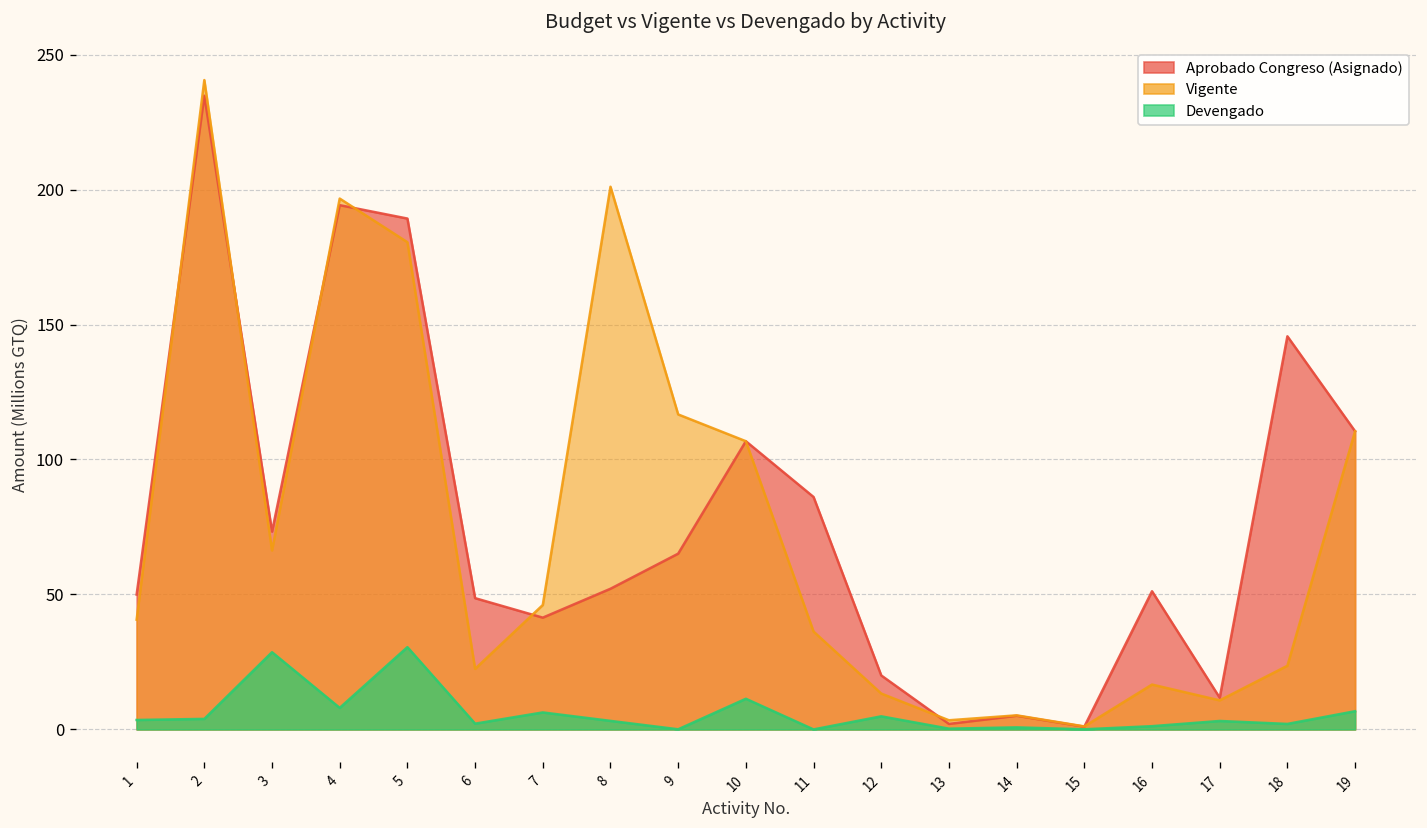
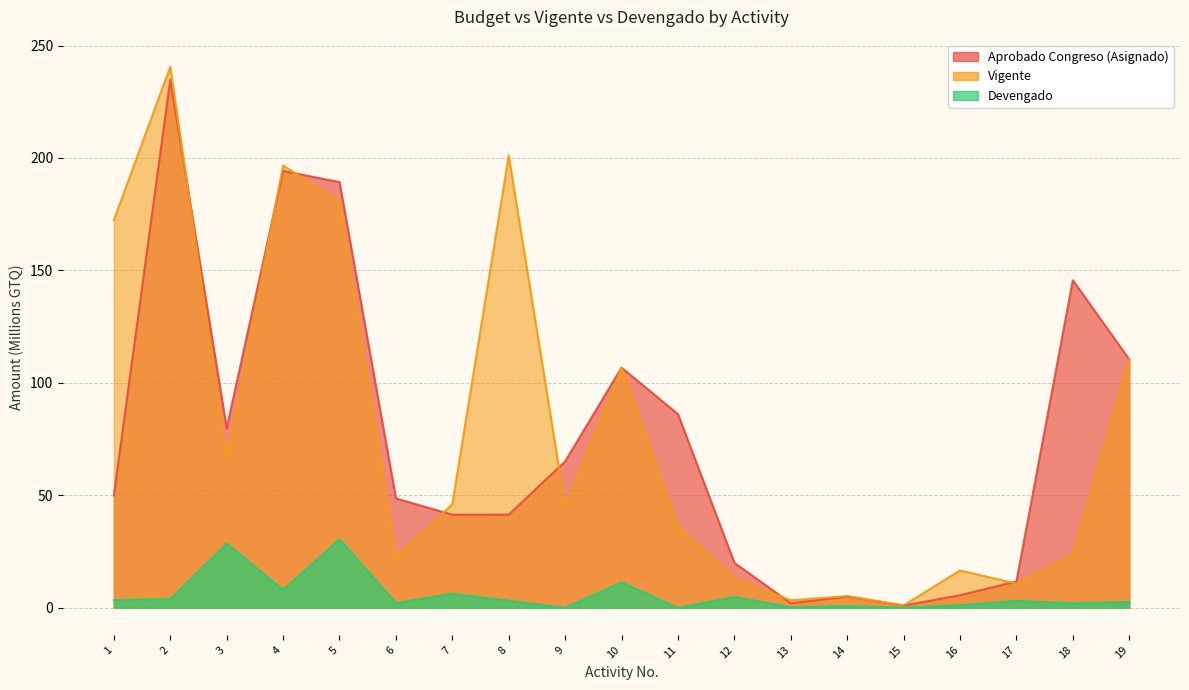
  {
    "Aprobado Congreso (Asignado)": {
      "1": 50,
      "2": 235,
-     "3": 73,
+     "3": 80,
      "4": 194,
      "5": 189,
      "6": 49,
      "7": 41,
-     "8": 52,
+     "8": 41,
      "9": 65,
      "11": 86,
      "12": 20,
      "13": 2,
-     "16": 51,
+     "16": 6,
      "18": 146
    },
    "Vigente": {
-     "1": 41,
+     "1": 172,
      "2": 241,
      "3": 66,
      "4": 197,
      "5": 181,
      "6": 22,
      "7": 46,
      "8": 201,
-     "9": 117,
+     "9": 45,
      "11": 36,
      "12": 13,
      "13": 3,
      "16": 17,
      "18": 24
    },
    "Devengado": {
      "1": 3,
      "2": 4,
      "3": 29,
      "4": 8,
      "5": 30,
      "6": 2,
      "7": 6,
      "8": 3,
      "9": 0,
      "10": 11,
      "11": 0,
      "12": 5,
      "13": 0,
      "14": 1,
      "16": 1,
      "17": 3,
      "18": 2,
-     "19": 7
+     "19": 3
    }
  }
